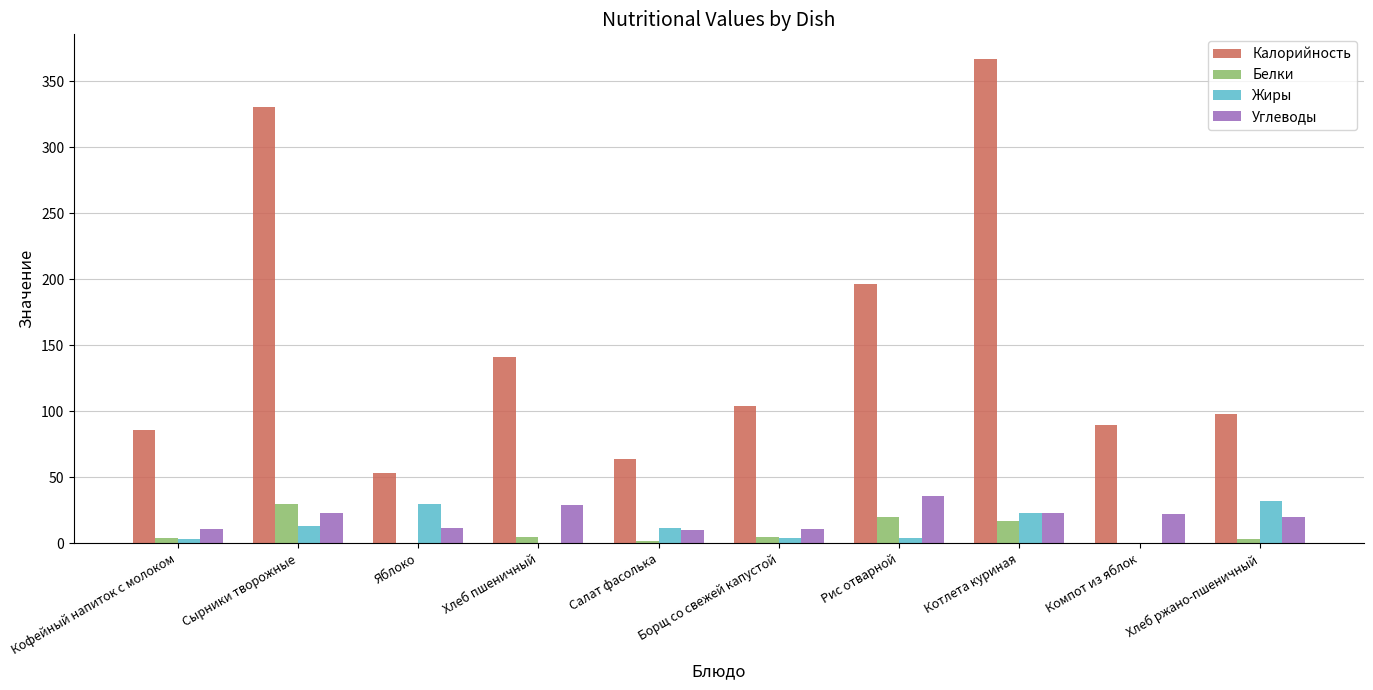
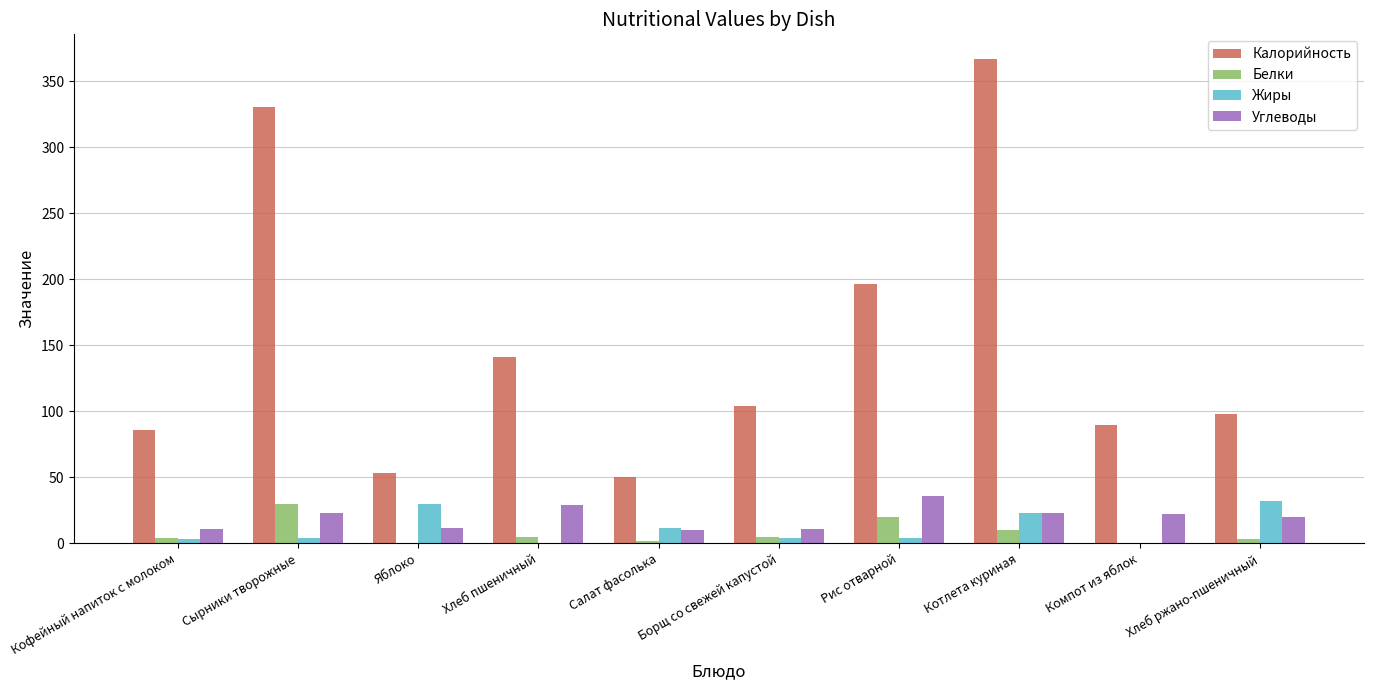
  {
    "Калорийность": {
      "Кофейный напиток с молоком": 86,
      "Сырники творожные": 330,
      "Яблоко": 53,
      "Хлеб пшеничный": 141,
-     "Салат фасолька": 64,
+     "Салат фасолька": 50,
      "Борщ со свежей капустой": 104,
      "Рис отварной": 196,
      "Котлета куриная": 367,
      "Компот из яблок": 90,
      "Хлеб ржано-пшеничный": 98
    },
    "Белки": {
      "Кофейный напиток с молоком": 4,
      "Сырники творожные": 30,
      "Яблоко": 0,
      "Хлеб пшеничный": 5,
      "Салат фасолька": 2,
      "Борщ со свежей капустой": 5,
      "Рис отварной": 20,
-     "Котлета куриная": 17,
+     "Котлета куриная": 10,
      "Компот из яблок": 0,
      "Хлеб ржано-пшеничный": 3
    },
    "Жиры": {
      "Кофейный напиток с молоком": 3,
-     "Сырники творожные": 13,
+     "Сырники творожные": 4,
      "Яблоко": 30,
      "Хлеб пшеничный": 0,
      "Салат фасолька": 12,
      "Борщ со свежей капустой": 4,
      "Рис отварной": 4,
      "Котлета куриная": 23,
      "Компот из яблок": 0,
      "Хлеб ржано-пшеничный": 32
    },
    "Углеводы": {
      "Кофейный напиток с молоком": 11,
      "Сырники творожные": 23,
      "Яблоко": 12,
      "Хлеб пшеничный": 29,
      "Салат фасолька": 10,
      "Борщ со свежей капустой": 11,
      "Рис отварной": 36,
      "Котлета куриная": 23,
      "Компот из яблок": 22,
      "Хлеб ржано-пшеничный": 20
    }
  }
